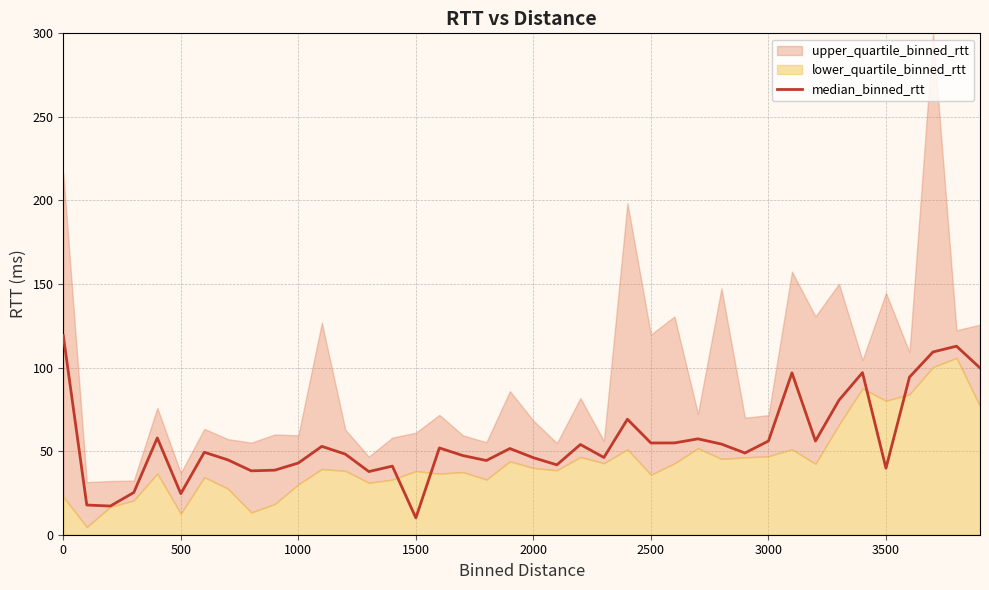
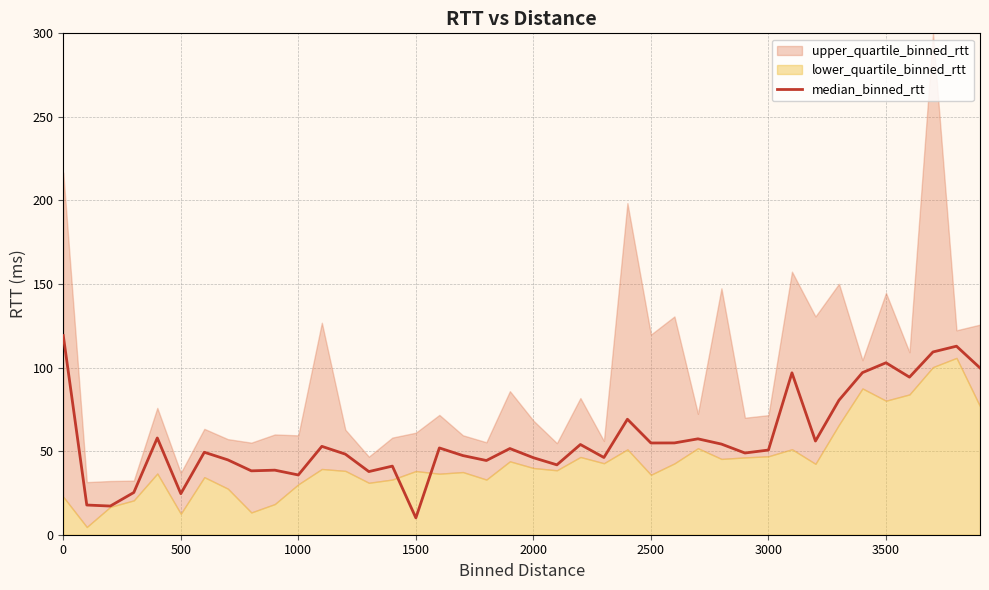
  {
    "median_binned_rtt": {
      "0": 119,
      "500": 25,
-     "1000": 43,
+     "1000": 36,
      "1500": 10,
      "2000": 46,
      "2500": 55,
-     "3000": 56,
-     "3500": 40
+     "3000": 51,
+     "3500": 103
    }
  }
